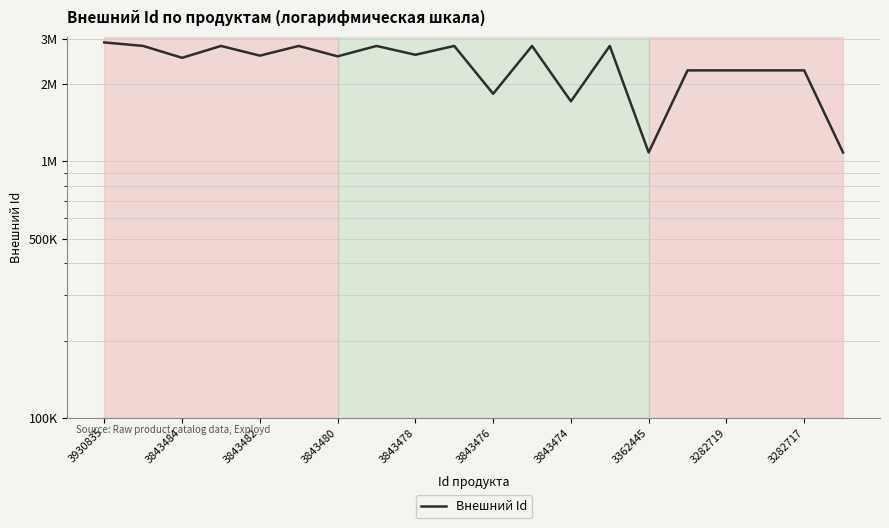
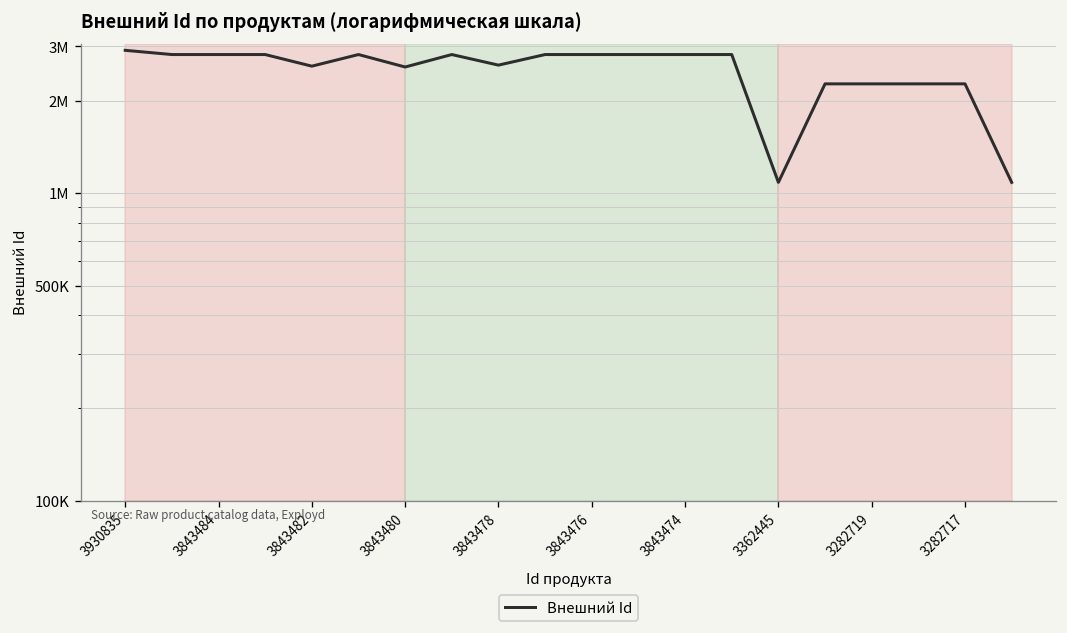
  {
    "3930835": 2900000,
-   "3843484": 2500000,
+   "3843484": 2800000,
    "3843482": 2600000,
    "3843480": 2600000,
    "3843478": 2600000,
-   "3843476": 1800000,
-   "3843474": 1700000,
+   "3843476": 2800000,
+   "3843474": 2800000,
    "3362445": 1080000,
    "3282719": 2300000,
    "3282717": 2300000
  }
